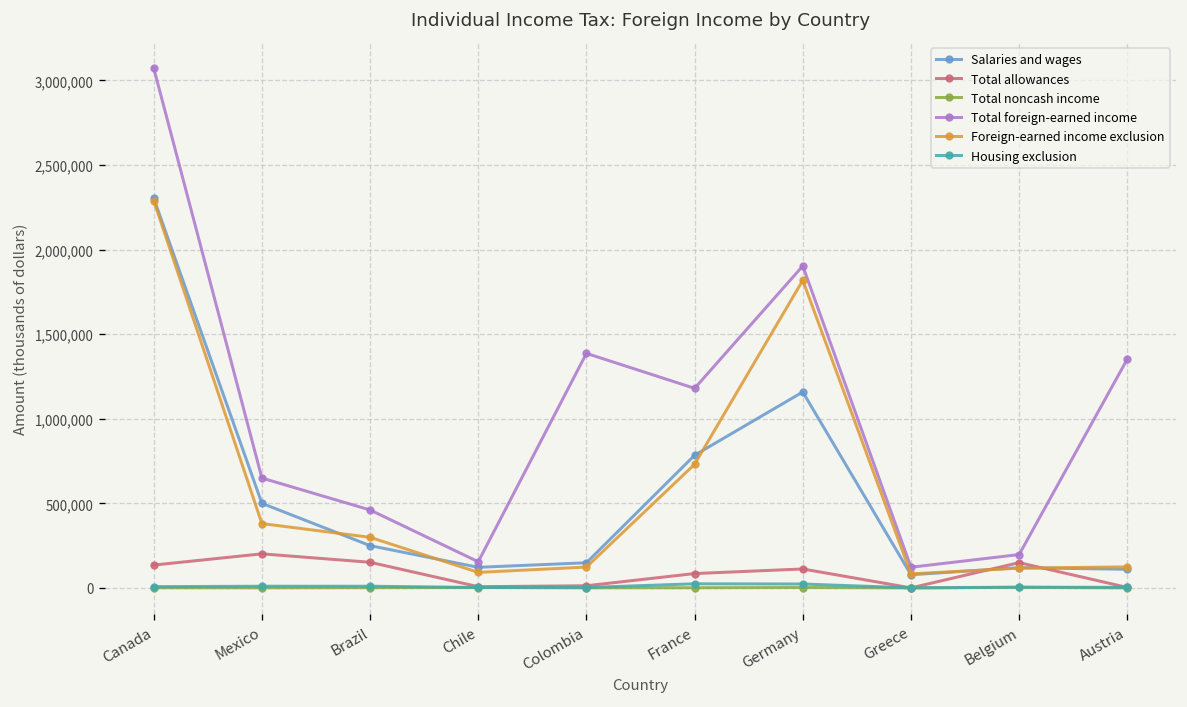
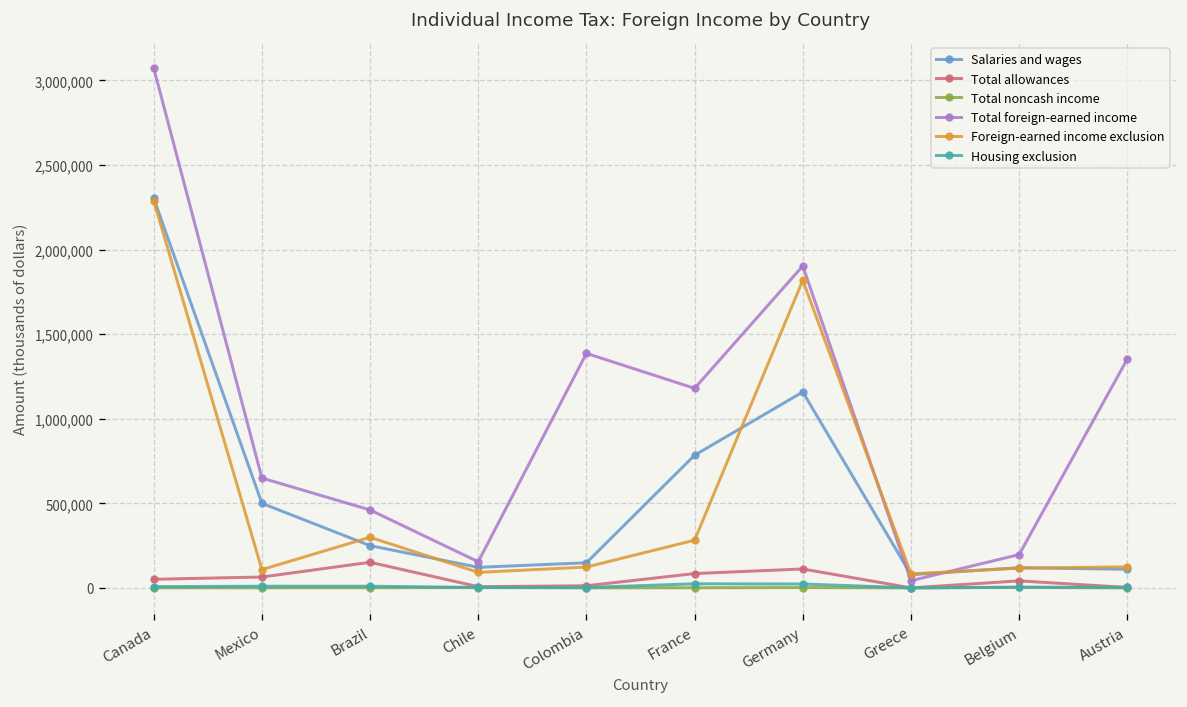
  {
    "Total allowances": {
-     "Canada": "130,000",
-     "Mexico": "200,000",
+     "Canada": "50,000",
+     "Mexico": "60,000",
      "Brazil": "150,000",
      "France": "80,000",
      "Germany": "110,000",
-     "Belgium": "150,000"
+     "Belgium": "40,000"
    },
    "Total noncash income": {
      "France": "0",
      "Germany": "0"
    },
    "Total foreign-earned income": {
      "Canada": "3,070,000",
      "Mexico": "650,000",
      "Brazil": "460,000",
      "Chile": "150,000",
      "Colombia": "1,390,000",
      "France": "1,180,000",
      "Germany": "1,900,000",
-     "Greece": "120,000",
+     "Greece": "40,000",
      "Belgium": "200,000",
      "Austria": "1,350,000"
    },
    "Foreign-earned income exclusion": {
-     "Mexico": "380,000",
+     "Mexico": "110,000",
      "Brazil": "300,000",
      "Chile": "90,000",
      "Colombia": "120,000",
-     "France": "730,000",
+     "France": "280,000",
      "Germany": "1,820,000"
    }
  }
